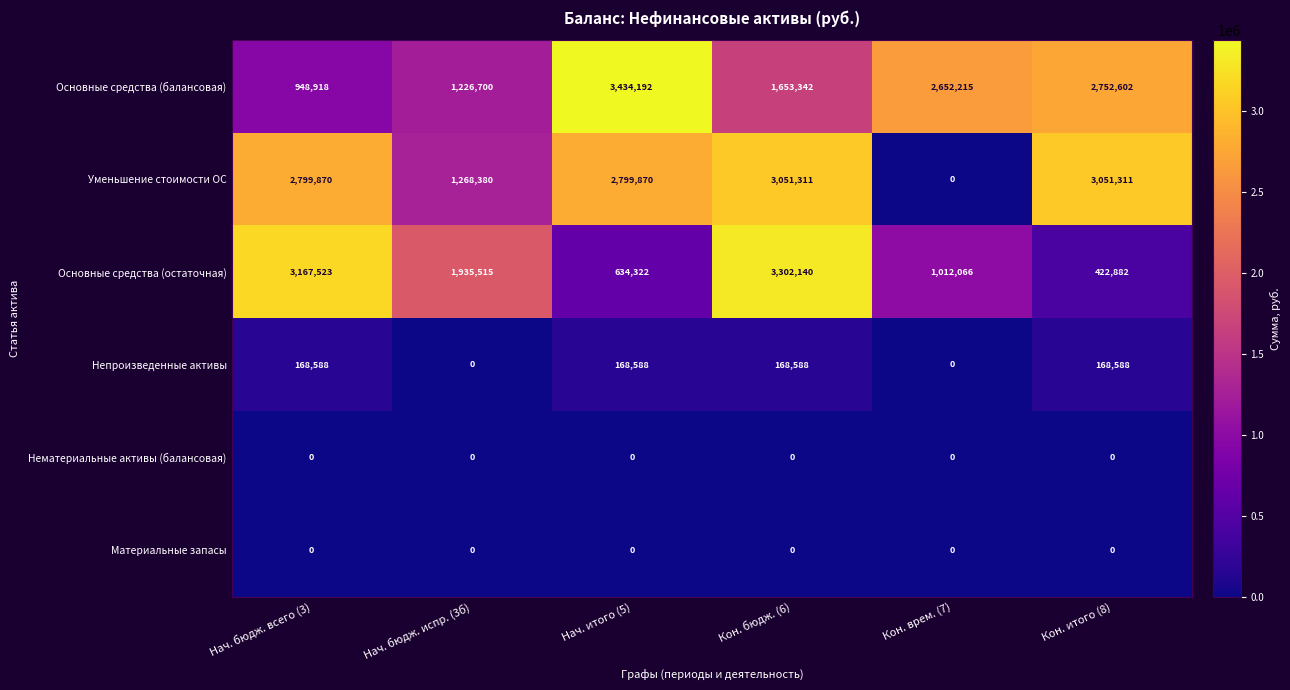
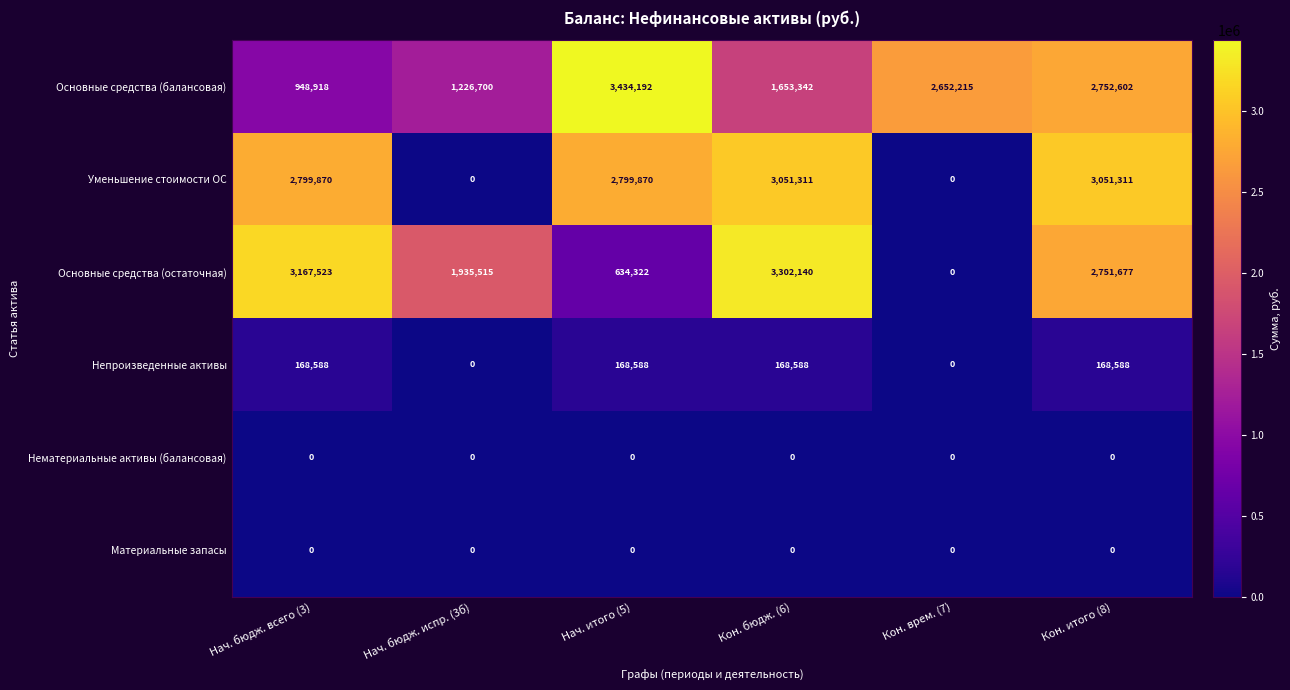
  {
    "Основные средства (балансовая)": {
      "Нач. бюдж. всего (3)": "948,918",
      "Нач. бюдж. испр. (3б)": "1,226,700",
      "Нач. итого (5)": "3,434,192",
      "Кон. бюдж. (6)": "1,653,342",
      "Кон. врем. (7)": "2,652,215",
      "Кон. итого (8)": "2,752,602"
    },
    "Уменьшение стоимости ОС": {
      "Нач. бюдж. всего (3)": "2,799,870",
-     "Нач. бюдж. испр. (3б)": "1,268,380",
+     "Нач. бюдж. испр. (3б)": "0",
      "Нач. итого (5)": "2,799,870",
      "Кон. бюдж. (6)": "3,051,311",
      "Кон. врем. (7)": "0",
      "Кон. итого (8)": "3,051,311"
    },
    "Основные средства (остаточная)": {
      "Нач. бюдж. всего (3)": "3,167,523",
      "Нач. бюдж. испр. (3б)": "1,935,515",
      "Нач. итого (5)": "634,322",
      "Кон. бюдж. (6)": "3,302,140",
-     "Кон. врем. (7)": "1,012,066",
-     "Кон. итого (8)": "422,882"
+     "Кон. врем. (7)": "0",
+     "Кон. итого (8)": "2,751,677"
    },
    "Непроизведенные активы": {
      "Нач. бюдж. всего (3)": "168,588",
      "Нач. бюдж. испр. (3б)": "0",
      "Нач. итого (5)": "168,588",
      "Кон. бюдж. (6)": "168,588",
      "Кон. врем. (7)": "0",
      "Кон. итого (8)": "168,588"
    },
    "Нематериальные активы (балансовая)": {
      "Нач. бюдж. всего (3)": "0",
      "Нач. бюдж. испр. (3б)": "0",
      "Нач. итого (5)": "0",
      "Кон. бюдж. (6)": "0",
      "Кон. врем. (7)": "0",
      "Кон. итого (8)": "0"
    },
    "Материальные запасы": {
      "Нач. бюдж. всего (3)": "0",
      "Нач. бюдж. испр. (3б)": "0",
      "Нач. итого (5)": "0",
      "Кон. бюдж. (6)": "0",
      "Кон. врем. (7)": "0",
      "Кон. итого (8)": "0"
    }
  }
